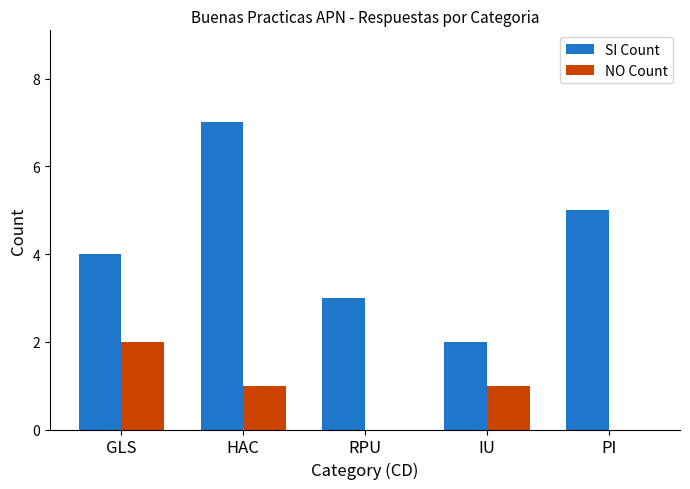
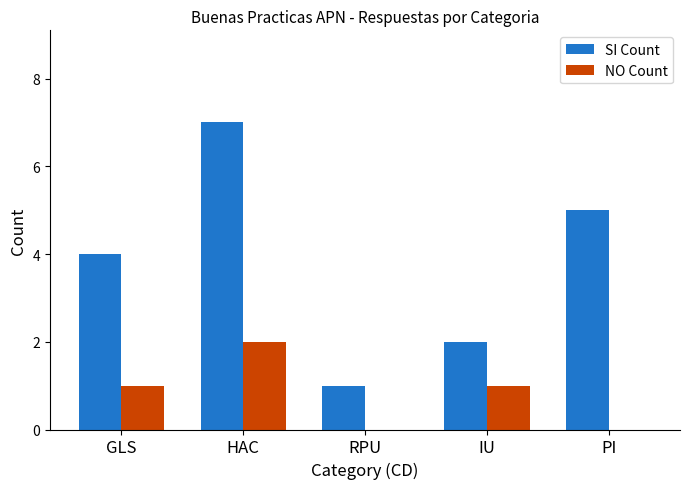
  {
    "SI Count": {
      "GLS": 4,
      "HAC": 7,
-     "RPU": 3,
+     "RPU": 1,
      "IU": 2,
      "PI": 5
    },
    "NO Count": {
-     "GLS": 2,
-     "HAC": 1,
+     "GLS": 1,
+     "HAC": 2,
      "RPU": 0,
      "IU": 1,
      "PI": 0
    }
  }
